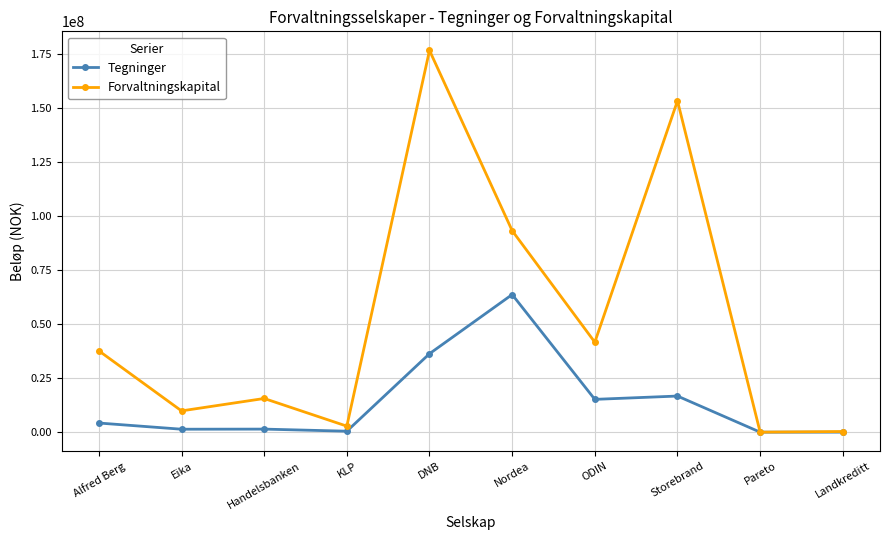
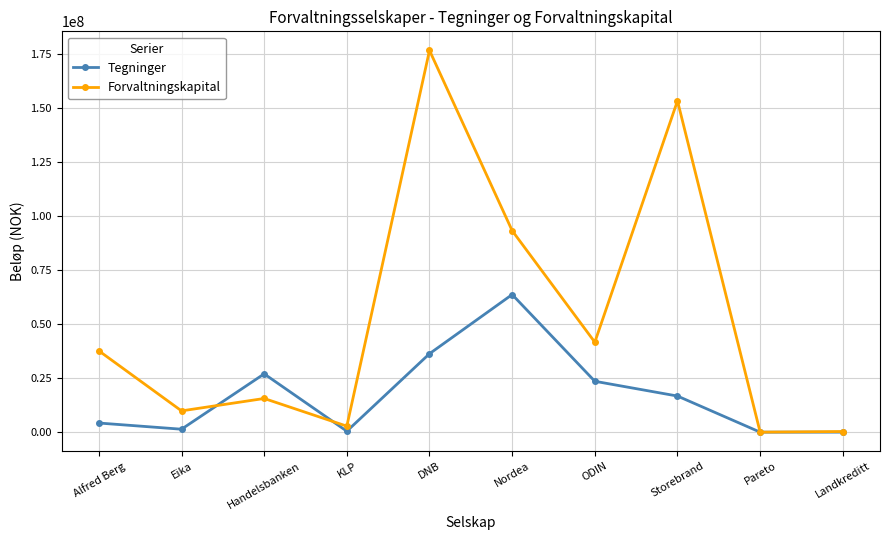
  {
    "Tegninger": {
      "Alfred Berg": 4000000,
      "Eika": 1000000,
-     "Handelsbanken": 1000000,
+     "Handelsbanken": 27000000,
      "KLP": 0,
      "DNB": 36000000,
      "Nordea": 64000000,
-     "ODIN": 15000000,
+     "ODIN": 24000000,
      "Storebrand": 17000000
    },
    "Forvaltningskapital": {
      "Alfred Berg": 38000000,
      "Eika": 10000000,
      "Handelsbanken": 16000000,
      "KLP": 3000000,
      "DNB": 177000000,
      "Nordea": 93000000,
      "ODIN": 42000000,
      "Storebrand": 154000000
    }
  }
